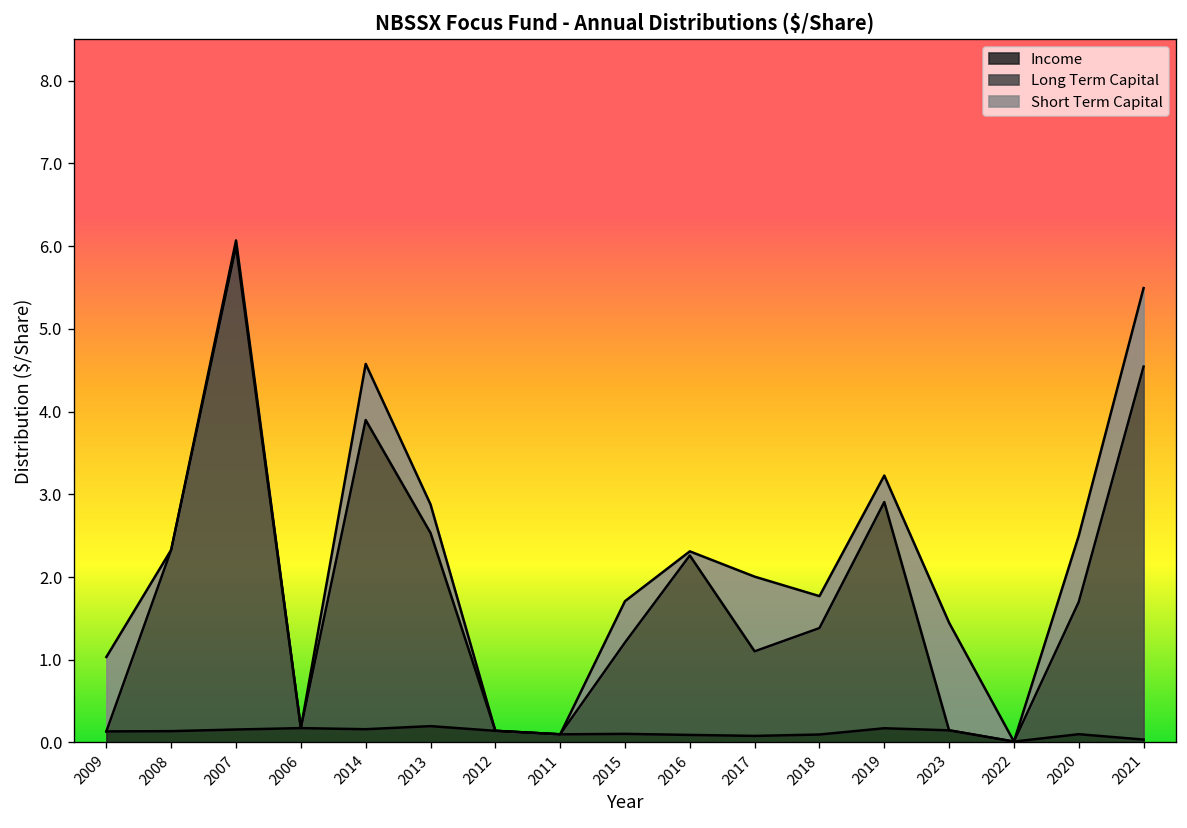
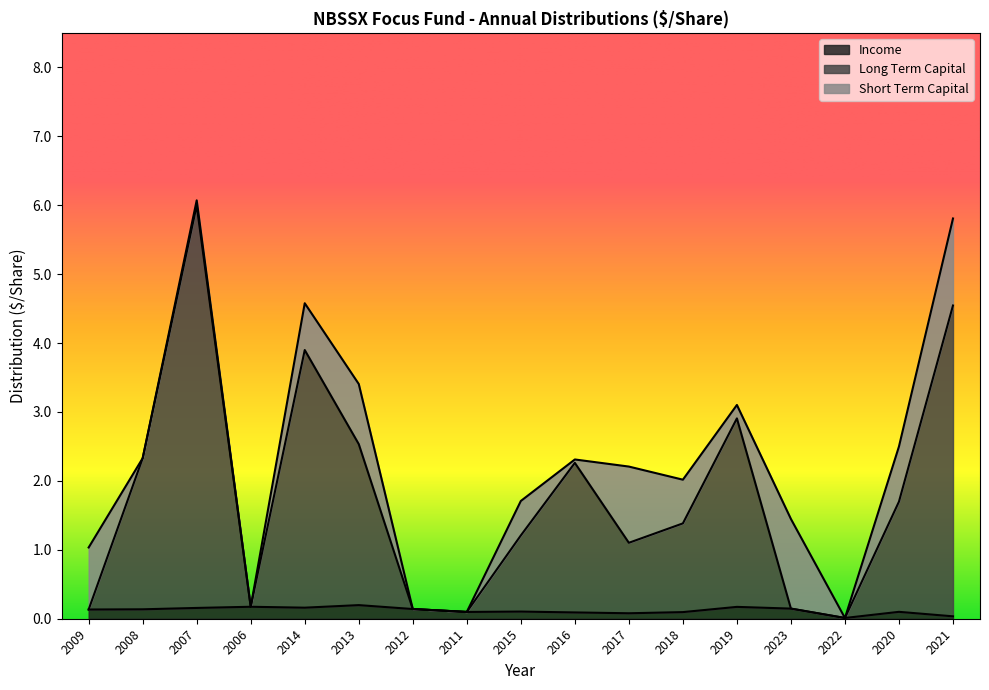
  {
    "Short Term Capital": {
      "2009": 0.9,
      "2007": 0.1,
      "2014": 0.7,
-     "2013": 0.3,
+     "2013": 0.9,
      "2015": 0.5,
      "2016": 0.0,
-     "2017": 0.9,
-     "2018": 0.4,
-     "2019": 0.3,
+     "2017": 1.1,
+     "2018": 0.6,
+     "2019": 0.2,
      "2023": 1.3,
      "2020": 0.8,
-     "2021": 0.9
+     "2021": 1.3
    }
  }
